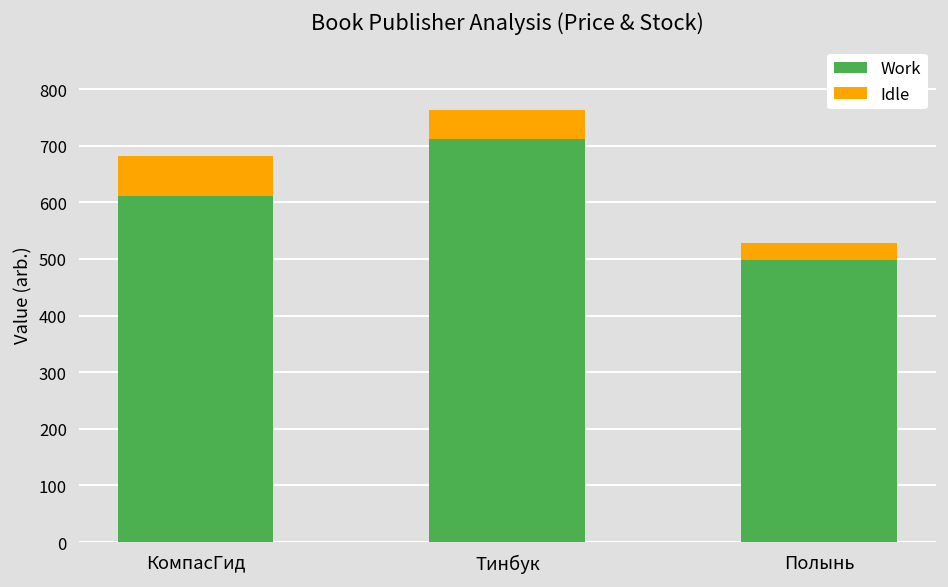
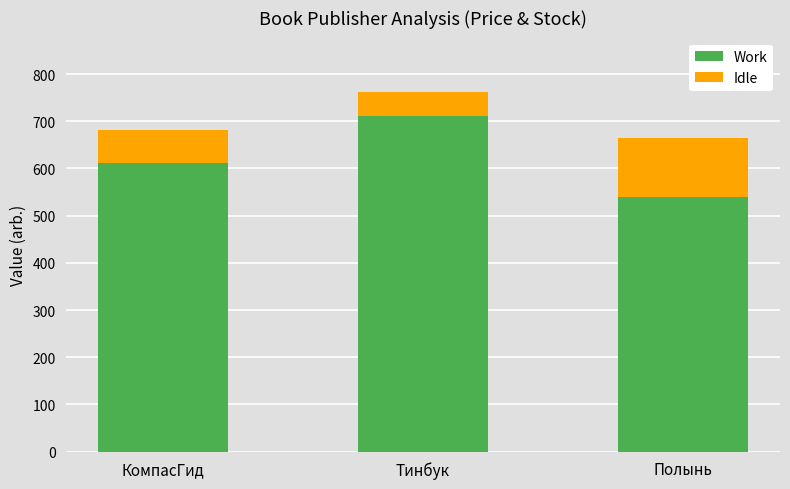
  {
    "Work": {
      "КомпасГид": 610,
      "Тинбук": 710,
-     "Полынь": 500
+     "Полынь": 540
    },
    "Idle": {
      "КомпасГид": 70,
      "Тинбук": 50,
-     "Полынь": 30
+     "Полынь": 120
    }
  }
